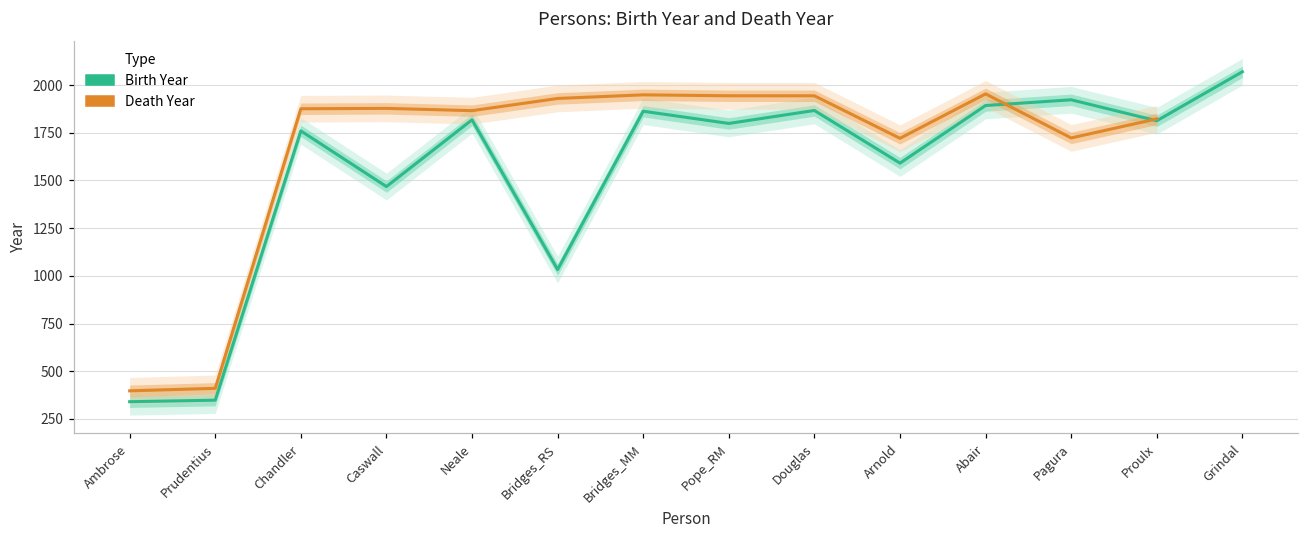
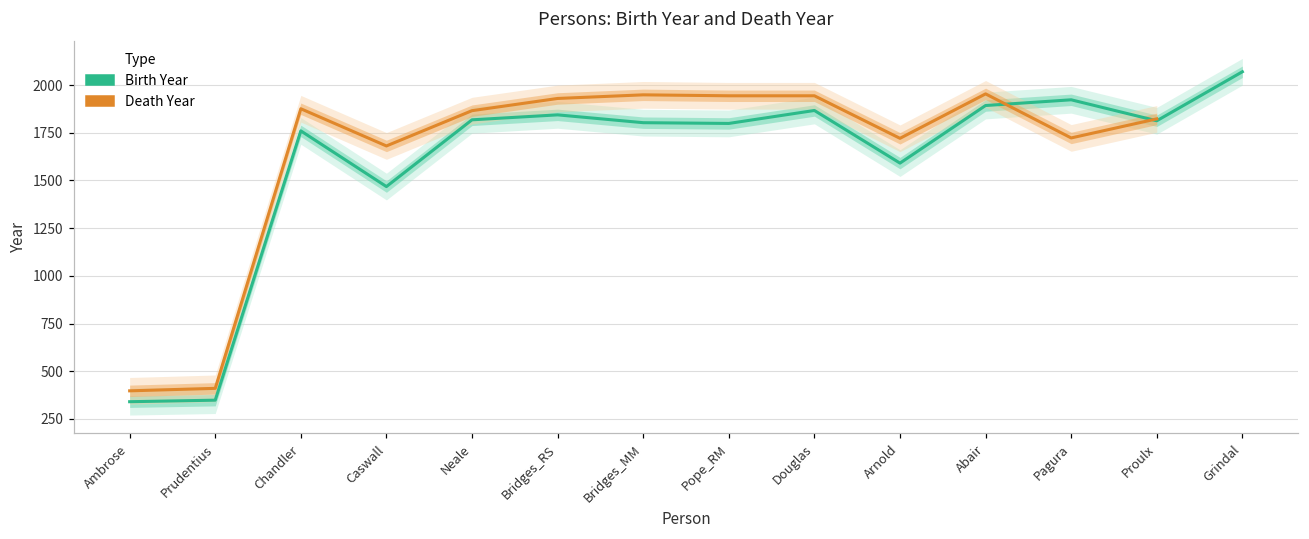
  {
    "Birth Year": {
      "Ambrose": 340,
      "Prudentius": 350,
      "Chandler": 1760,
      "Caswall": 1470,
      "Neale": 1820,
-     "Bridges_RS": 1030,
-     "Bridges_MM": 1860,
+     "Bridges_RS": 1840,
+     "Bridges_MM": 1800,
      "Pope_RM": 1800,
      "Douglas": 1870,
      "Arnold": 1590,
      "Abair": 1890,
      "Pagura": 1920,
      "Grindal": 2070
    },
    "Death Year": {
      "Chandler": 1880,
-     "Caswall": 1880,
+     "Caswall": 1680,
      "Neale": 1870,
      "Bridges_RS": 1930,
      "Bridges_MM": 1950,
      "Pope_RM": 1940,
      "Arnold": 1720,
      "Pagura": 1720
    }
  }
